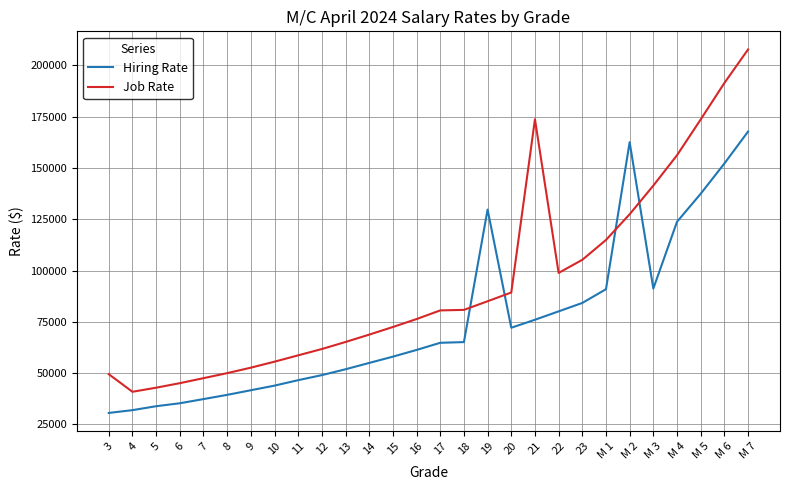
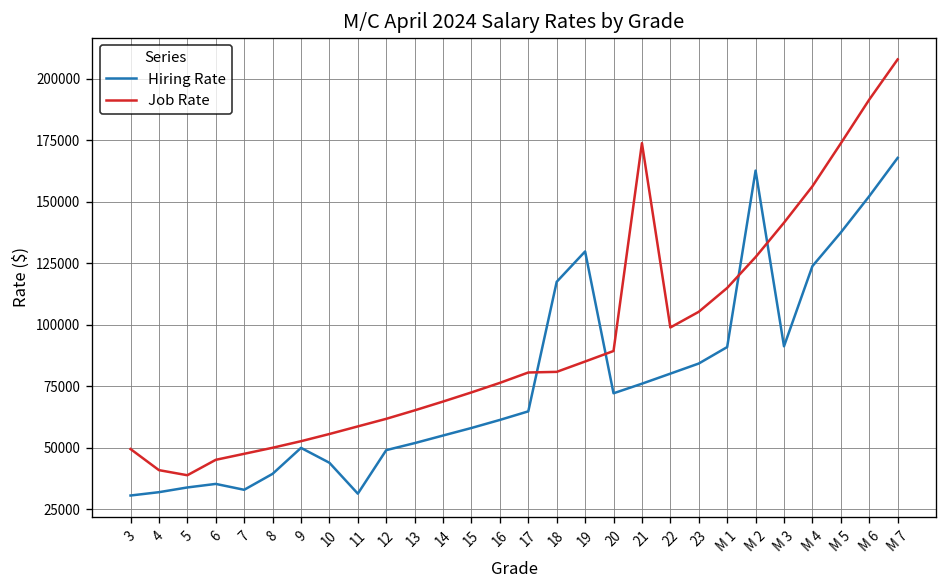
  {
    "Hiring Rate": {
      "3": 31000,
      "4": 32000,
      "5": 34000,
      "6": 35000,
-     "7": 37000,
+     "7": 33000,
      "8": 39000,
-     "9": 42000,
+     "9": 50000,
      "10": 44000,
-     "11": 47000,
+     "11": 31000,
      "12": 49000,
      "13": 52000,
      "14": 55000,
      "15": 58000,
      "16": 61000,
      "17": 65000,
-     "18": 65000,
+     "18": 117000,
      "19": 130000,
      "20": 72000,
      "21": 76000,
      "22": 80000,
      "23": 84000,
      "M 1": 91000,
      "M 2": 163000,
      "M 3": 91000,
      "M 4": 124000,
      "M 5": 137000,
      "M 6": 152000,
      "M 7": 168000
    },
    "Job Rate": {
      "3": 50000,
      "4": 41000,
-     "5": 43000,
+     "5": 39000,
      "6": 45000,
      "7": 48000,
      "8": 50000,
      "9": 53000,
      "10": 56000,
      "11": 59000,
      "12": 62000,
      "13": 65000,
      "14": 69000,
      "15": 73000,
      "16": 76000,
      "17": 81000,
      "18": 81000,
      "19": 85000,
      "20": 89000,
      "21": 174000,
      "22": 99000,
      "23": 105000,
      "M 1": 115000,
      "M 2": 127000,
      "M 3": 141000,
      "M 4": 156000,
      "M 5": 174000,
      "M 6": 191000,
      "M 7": 208000
    }
  }
